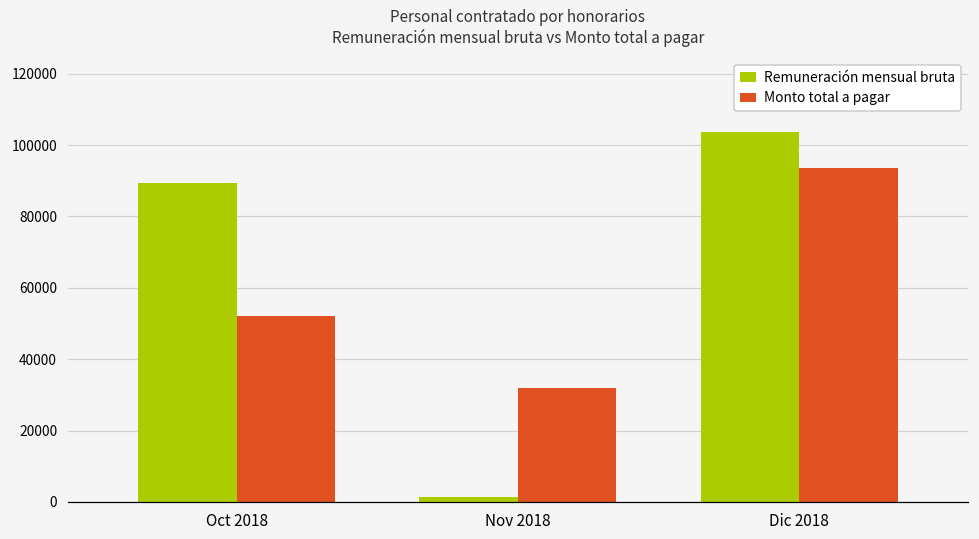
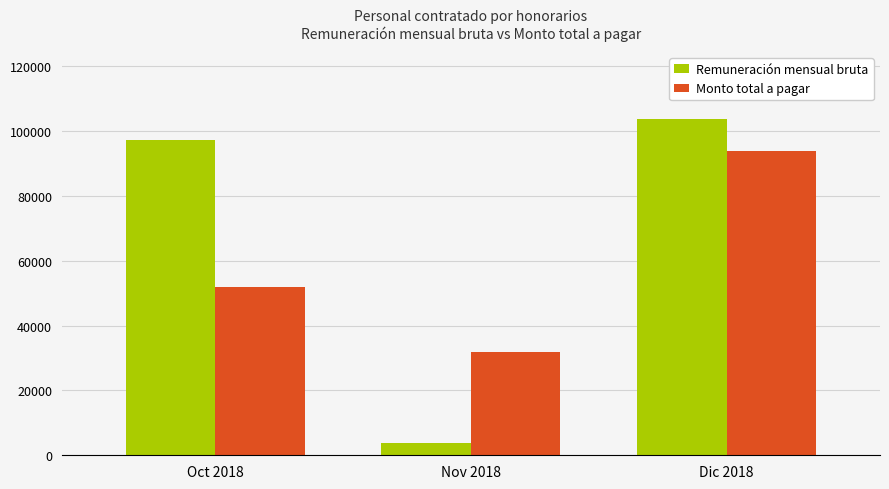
  {
    "Remuneración mensual bruta": {
-     "Oct 2018": 89000,
-     "Nov 2018": 1000,
+     "Oct 2018": 97000,
+     "Nov 2018": 4000,
      "Dic 2018": 104000
    },
    "Monto total a pagar": {
      "Oct 2018": 52000,
      "Nov 2018": 32000,
      "Dic 2018": 94000
    }
  }
